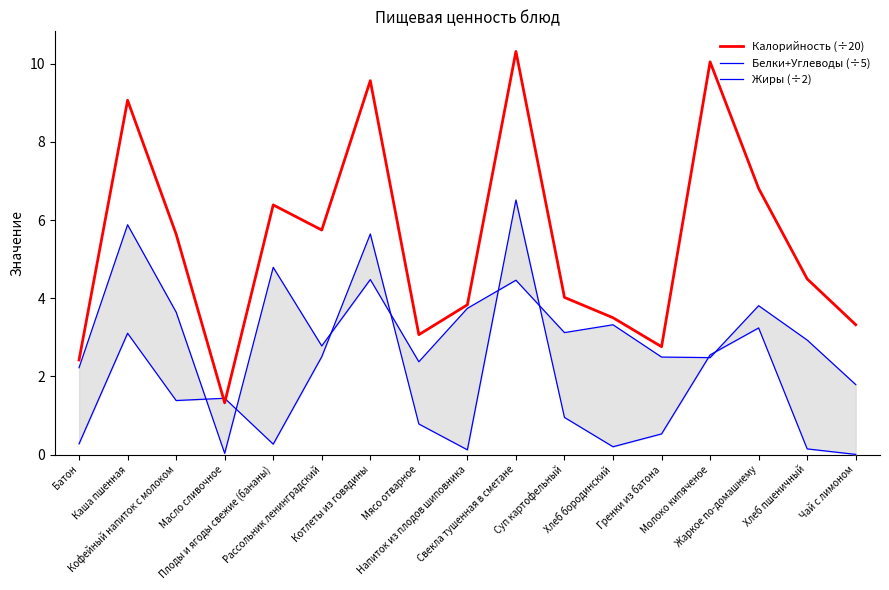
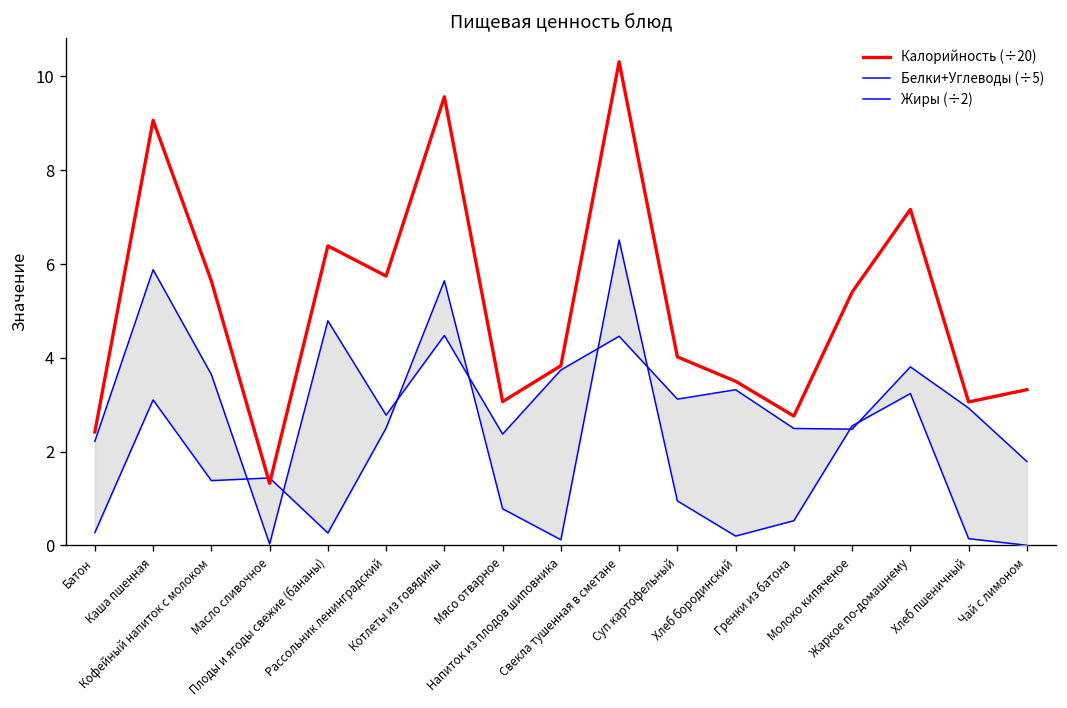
  {
    "Калорийность (÷20)": {
      "Батон": 2.4,
      "Каша пшенная": 9.1,
      "Кофейный напиток с молоком": 5.6,
      "Масло сливочное": 1.3,
      "Плоды и ягоды свежие (бананы)": 6.4,
      "Рассольник ленинградский": 5.7,
      "Котлеты из говядины": 9.6,
      "Мясо отварное": 3.1,
      "Напиток из плодов шиповника": 3.8,
      "Свекла тушенная в сметане": 10.3,
      "Суп картофельный": 4.0,
      "Хлеб бородинский": 3.5,
      "Гренки из батона": 2.8,
-     "Молоко кипяченое": 10.0,
-     "Жаркое по-домашнему": 6.8,
-     "Хлеб пшеничный": 4.5,
+     "Молоко кипяченое": 5.4,
+     "Жаркое по-домашнему": 7.2,
+     "Хлеб пшеничный": 3.1,
      "Чай с лимоном": 3.3
    }
  }
